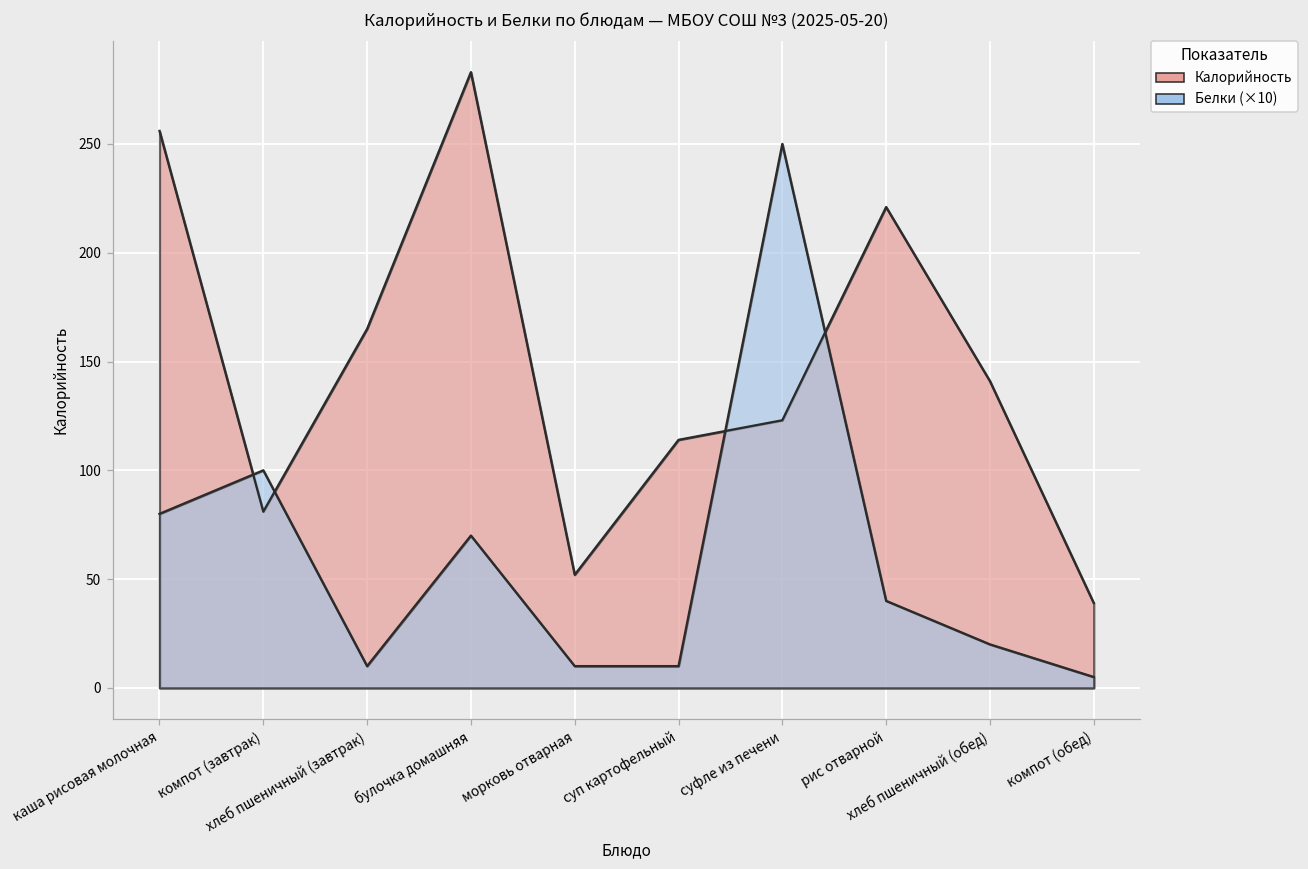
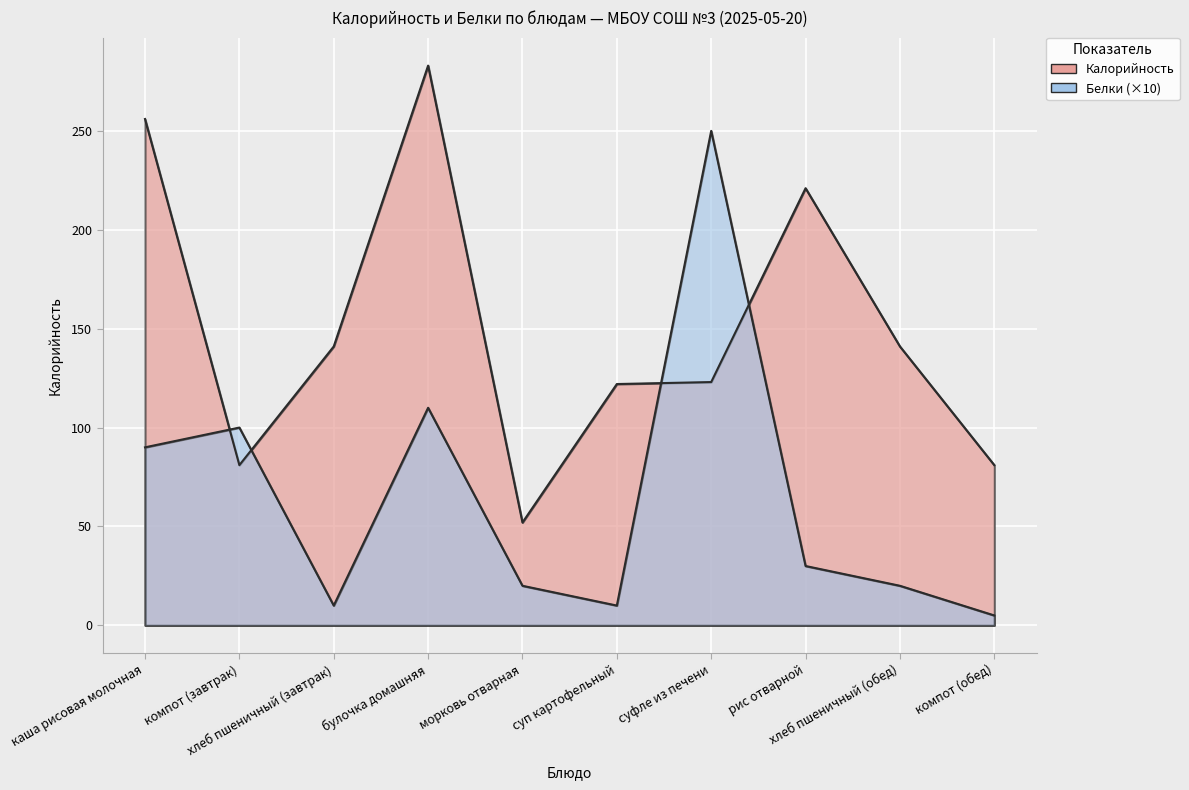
  {
    "Калорийность": {
      "каша рисовая молочная": 256,
      "компот (завтрак)": 81,
-     "хлеб пшеничный (завтрак)": 165,
+     "хлеб пшеничный (завтрак)": 141,
      "булочка домашняя": 283,
      "морковь отварная": 52,
-     "суп картофельный": 114,
+     "суп картофельный": 122,
      "суфле из печени": 123,
      "рис отварной": 221,
      "хлеб пшеничный (обед)": 141,
-     "компот (обед)": 39
+     "компот (обед)": 81
    },
    "Белки (×10)": {
-     "каша рисовая молочная": 80,
+     "каша рисовая молочная": 90,
      "компот (завтрак)": 100,
      "хлеб пшеничный (завтрак)": 10,
-     "булочка домашняя": 70,
-     "морковь отварная": 10,
+     "булочка домашняя": 110,
+     "морковь отварная": 20,
      "суп картофельный": 10,
      "суфле из печени": 250,
-     "рис отварной": 40,
+     "рис отварной": 30,
      "хлеб пшеничный (обед)": 20,
      "компот (обед)": 5
    }
  }
